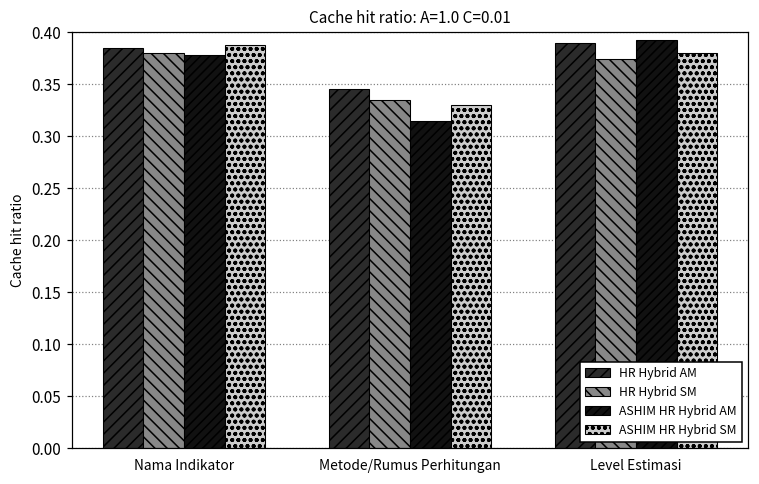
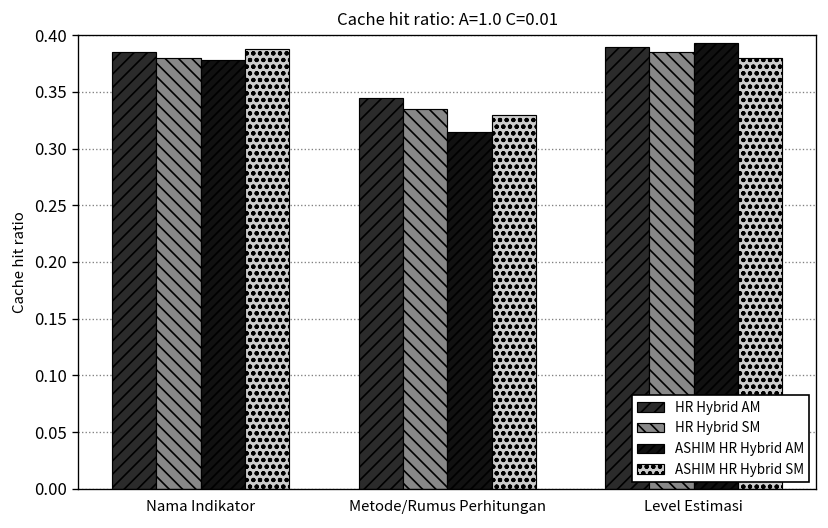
  {
    "HR Hybrid SM": {
      "Nama Indikator": 0.38,
      "Metode/Rumus Perhitungan": 0.34,
-     "Level Estimasi": 0.37
+     "Level Estimasi": 0.39
    },
    "ASHIM HR Hybrid SM": {
      "Nama Indikator": 0.39,
      "Metode/Rumus Perhitungan": 0.33,
      "Level Estimasi": 0.38
    }
  }
